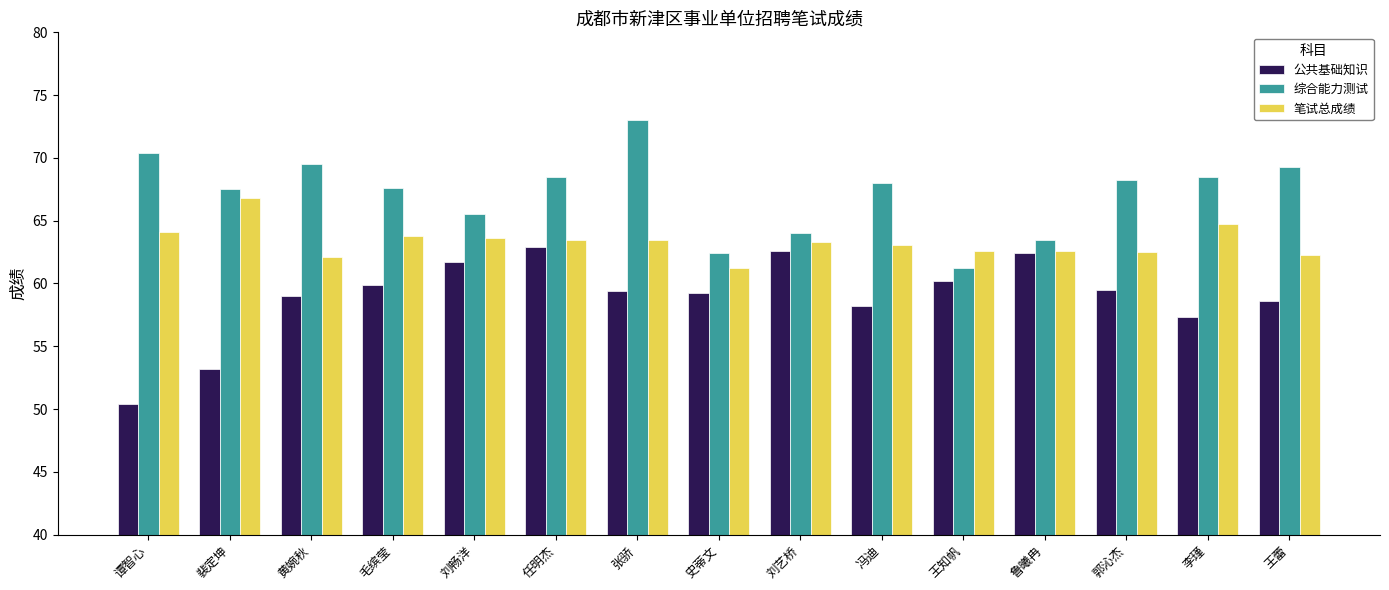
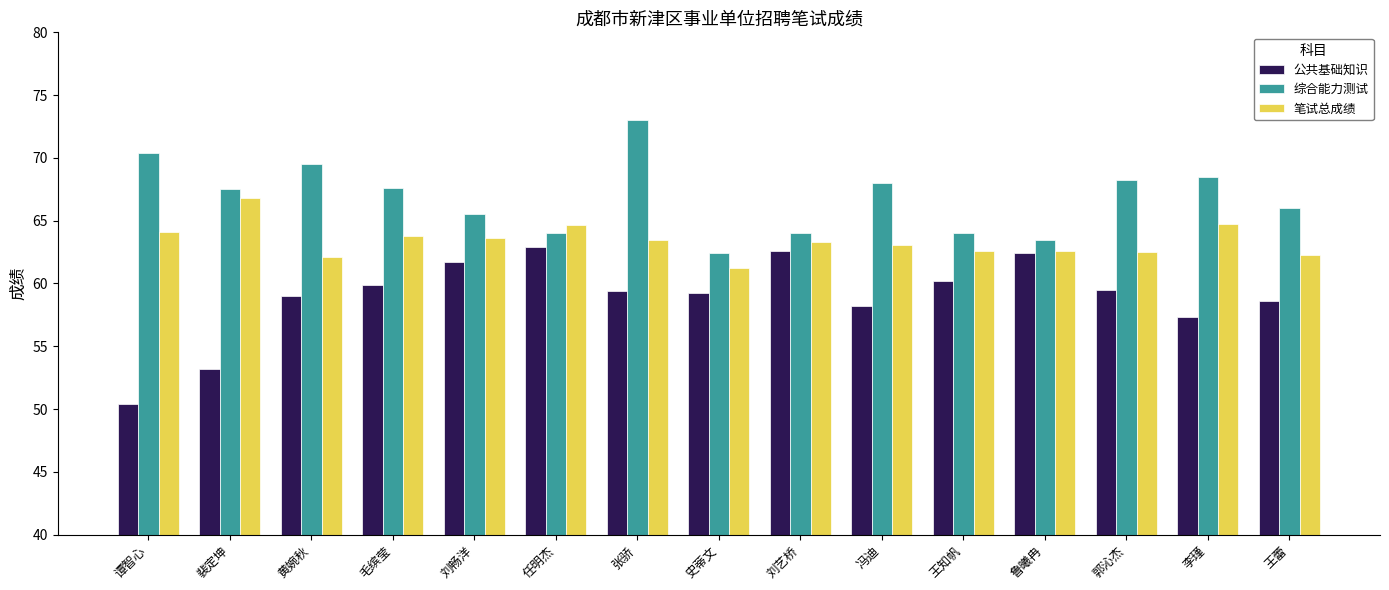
  {
    "公共基础知识": {
      "谭智心": 50.4,
      "裴定坤": 53.2,
      "黄婉秋": 59.0,
      "毛缤莹": 59.9,
      "刘畅洋": 61.7,
      "任明杰": 62.9,
      "张骄": 59.4,
      "史蒂文": 59.2,
      "刘艺桥": 62.6,
      "冯迪": 58.2,
      "王知帆": 60.2,
      "鲁曦冉": 62.4,
      "郭沁杰": 59.5,
      "李瑾": 57.3,
      "王蕾": 58.6
    },
    "综合能力测试": {
      "谭智心": 70.4,
      "裴定坤": 67.5,
      "黄婉秋": 69.5,
      "毛缤莹": 67.6,
      "刘畅洋": 65.5,
-     "任明杰": 68.5,
+     "任明杰": 64.0,
      "张骄": 73.0,
      "史蒂文": 62.4,
      "刘艺桥": 64.0,
      "冯迪": 68.0,
-     "王知帆": 61.2,
+     "王知帆": 64.0,
      "鲁曦冉": 63.5,
      "郭沁杰": 68.2,
      "李瑾": 68.5,
-     "王蕾": 69.3
+     "王蕾": 66.0
    },
    "笔试总成绩": {
      "谭智心": 64.1,
      "裴定坤": 66.8,
      "黄婉秋": 62.1,
      "毛缤莹": 63.8,
      "刘畅洋": 63.6,
-     "任明杰": 63.5,
+     "任明杰": 64.6,
      "张骄": 63.5,
      "史蒂文": 61.2,
      "刘艺桥": 63.3,
      "冯迪": 63.1,
      "王知帆": 62.6,
      "鲁曦冉": 62.6,
      "郭沁杰": 62.5,
      "李瑾": 64.7,
      "王蕾": 62.3
    }
  }
